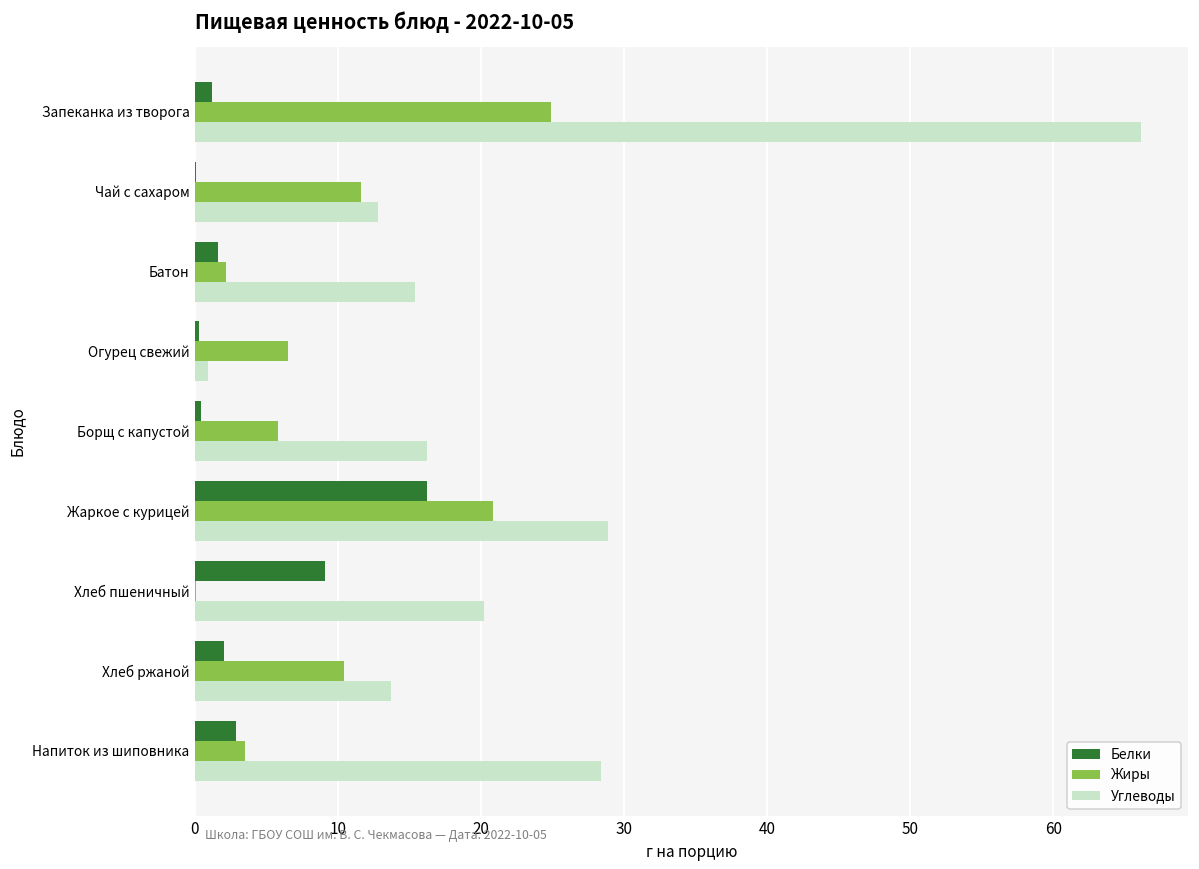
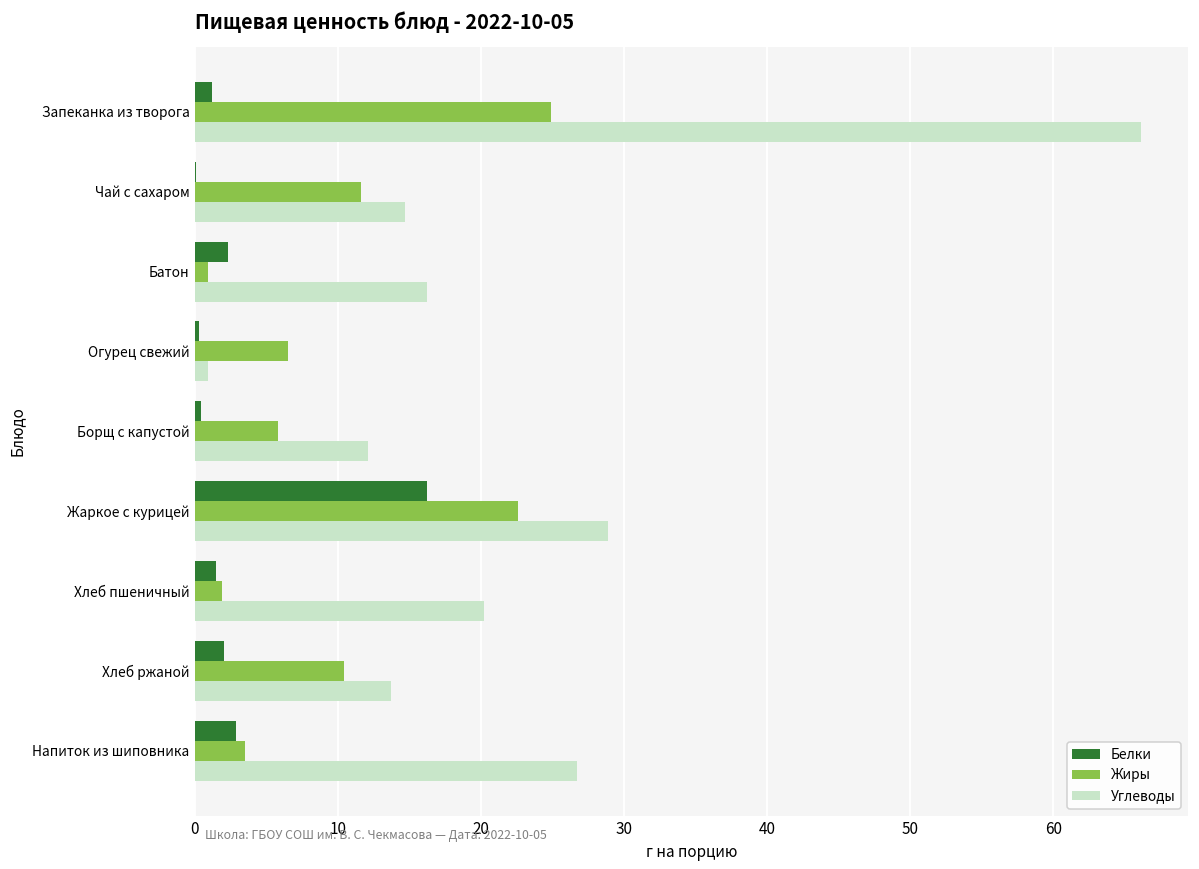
  {
    "Белки": {
      "Запеканка из творога": 1.2,
-     "Батон": 1.6,
+     "Батон": 2.3,
      "Огурец свежий": 0.3,
      "Борщ с капустой": 0.4,
      "Жаркое с курицей": 16.2,
-     "Хлеб пшеничный": 9.1,
+     "Хлеб пшеничный": 1.5,
      "Хлеб ржаной": 2.0,
      "Напиток из шиповника": 2.9
    },
    "Жиры": {
      "Запеканка из творога": 24.9,
      "Чай с сахаром": 11.6,
-     "Батон": 2.2,
+     "Батон": 0.9,
      "Огурец свежий": 6.5,
      "Борщ с капустой": 5.8,
-     "Жаркое с курицей": 20.8,
-     "Хлеб пшеничный": 0.1,
+     "Жаркое с курицей": 22.6,
+     "Хлеб пшеничный": 1.9,
      "Хлеб ржаной": 10.4,
      "Напиток из шиповника": 3.5
    },
    "Углеводы": {
      "Запеканка из творога": 66.1,
-     "Чай с сахаром": 12.8,
-     "Батон": 15.4,
+     "Чай с сахаром": 14.7,
+     "Батон": 16.2,
      "Огурец свежий": 0.9,
-     "Борщ с капустой": 16.2,
+     "Борщ с капустой": 12.1,
      "Жаркое с курицей": 28.9,
      "Хлеб пшеничный": 20.2,
      "Хлеб ржаной": 13.7,
-     "Напиток из шиповника": 28.4
+     "Напиток из шиповника": 26.7
    }
  }
